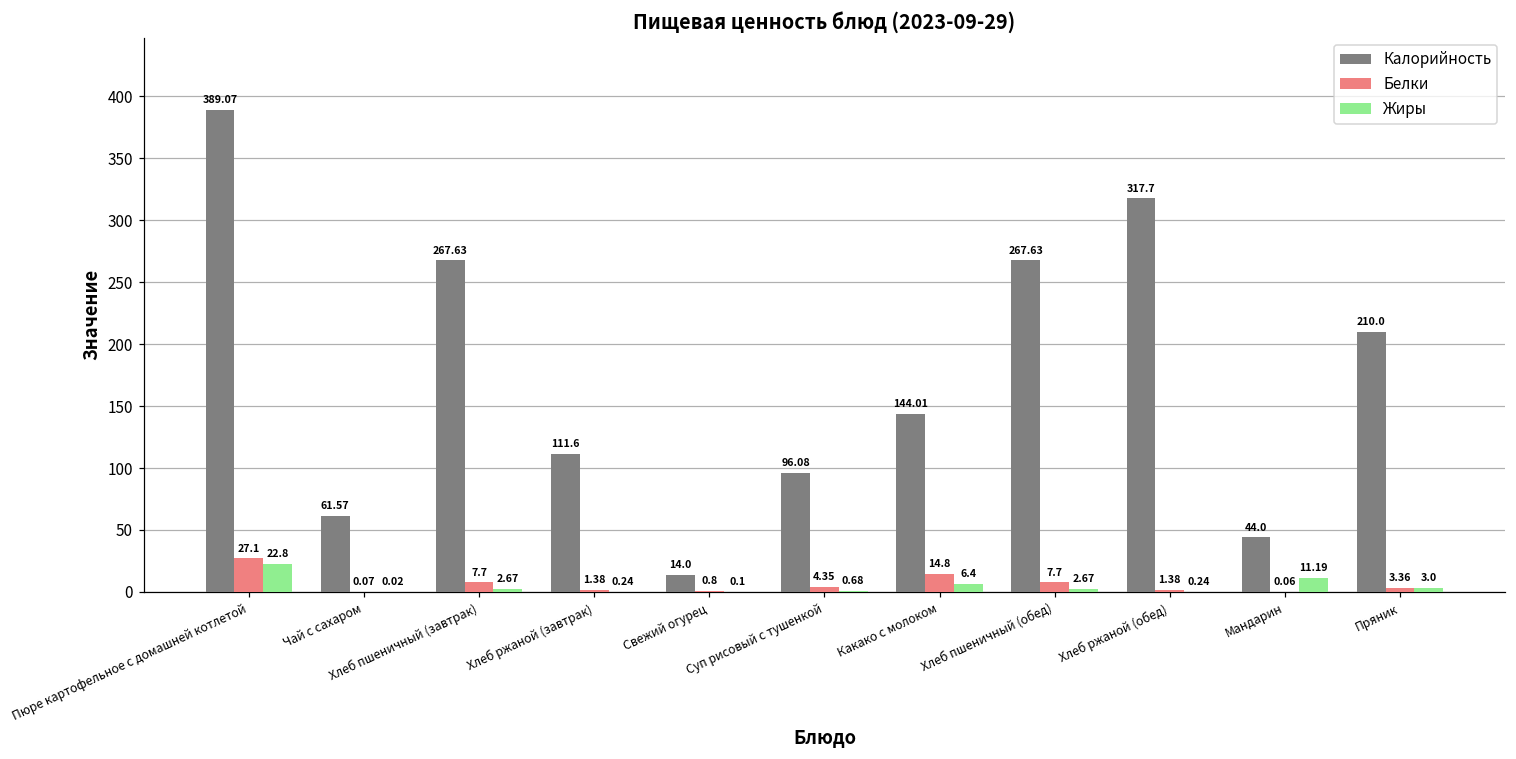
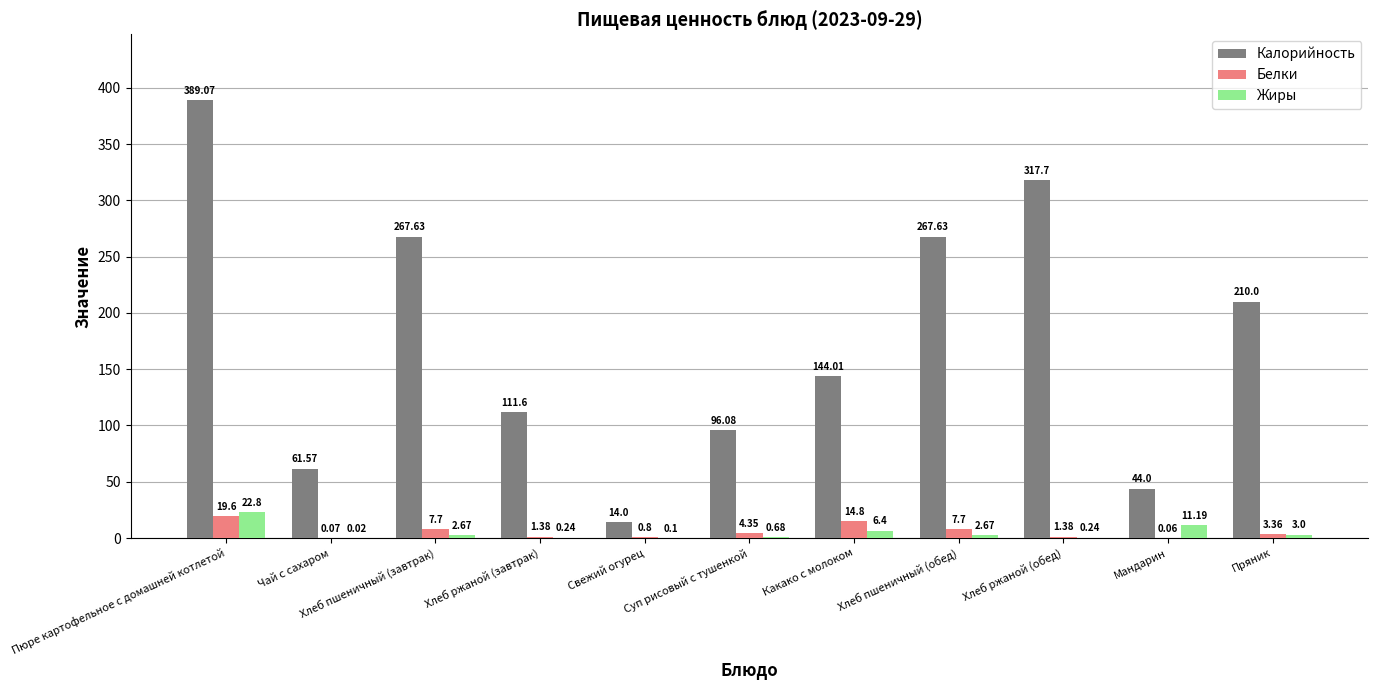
  {
    "Калорийность": {
      "Пюре картофельное с домашней котлетой": 389.07,
      "Чай с сахаром": 61.57,
      "Хлеб пшеничный (завтрак)": 267.63,
      "Хлеб ржаной (завтрак)": 111.6,
      "Свежий огурец": 14.0,
      "Суп рисовый с тушенкой": 96.08,
      "Какако с молоком": 144.01,
      "Хлеб пшеничный (обед)": 267.63,
      "Хлеб ржаной (обед)": 317.7,
      "Мандарин": 44.0,
      "Пряник": 210.0
    },
    "Белки": {
-     "Пюре картофельное с домашней котлетой": 27.1,
+     "Пюре картофельное с домашней котлетой": 19.6,
      "Чай с сахаром": 0.07,
      "Хлеб пшеничный (завтрак)": 7.7,
      "Хлеб ржаной (завтрак)": 1.38,
      "Свежий огурец": 0.8,
      "Суп рисовый с тушенкой": 4.35,
      "Какако с молоком": 14.8,
      "Хлеб пшеничный (обед)": 7.7,
      "Хлеб ржаной (обед)": 1.38,
      "Мандарин": 0.06,
      "Пряник": 3.36
    },
    "Жиры": {
      "Пюре картофельное с домашней котлетой": 22.8,
      "Чай с сахаром": 0.02,
      "Хлеб пшеничный (завтрак)": 2.67,
      "Хлеб ржаной (завтрак)": 0.24,
      "Свежий огурец": 0.1,
      "Суп рисовый с тушенкой": 0.68,
      "Какако с молоком": 6.4,
      "Хлеб пшеничный (обед)": 2.67,
      "Хлеб ржаной (обед)": 0.24,
      "Мандарин": 11.19,
      "Пряник": 3.0
    }
  }
